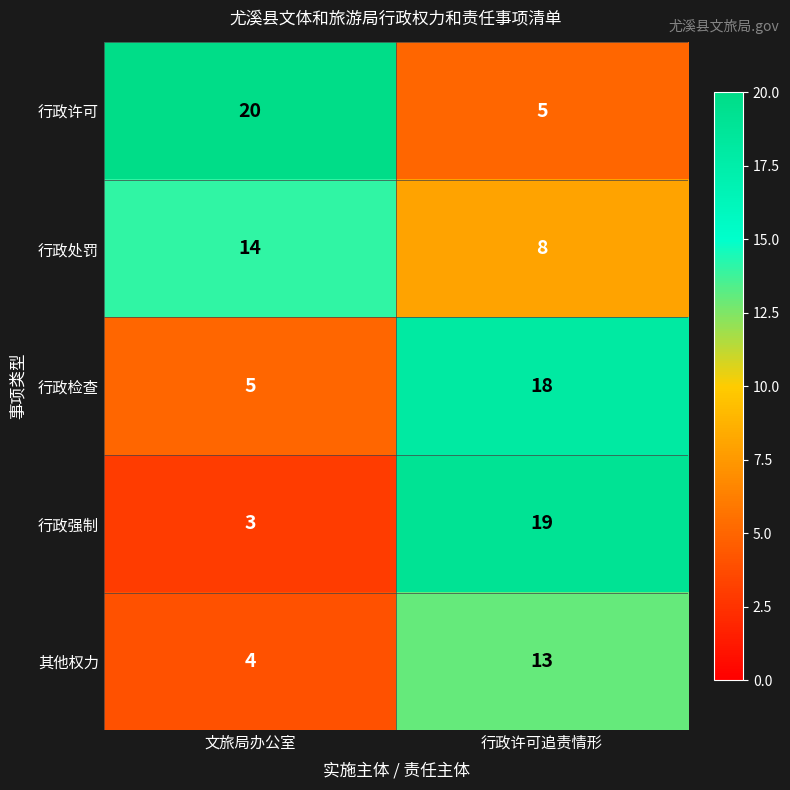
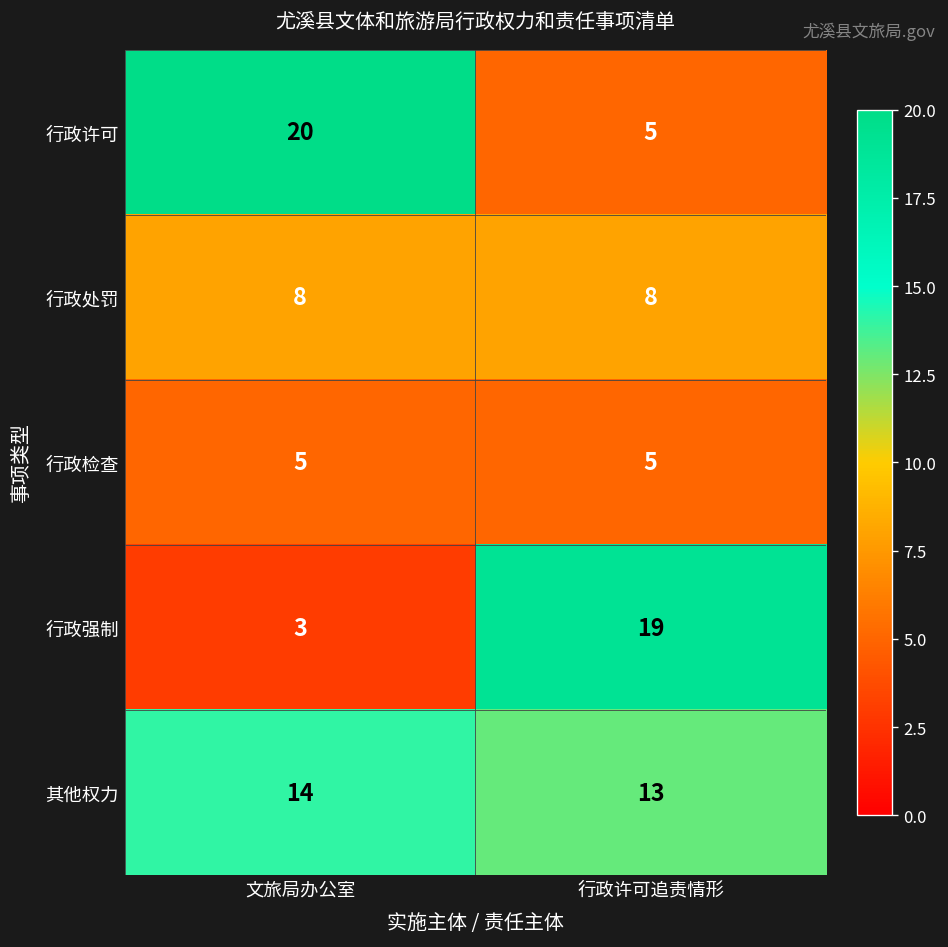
  {
    "行政许可": {
      "文旅局办公室": 20,
      "行政许可追责情形": 5
    },
    "行政处罚": {
-     "文旅局办公室": 14,
+     "文旅局办公室": 8,
      "行政许可追责情形": 8
    },
    "行政检查": {
      "文旅局办公室": 5,
-     "行政许可追责情形": 18
+     "行政许可追责情形": 5
    },
    "行政强制": {
      "文旅局办公室": 3,
      "行政许可追责情形": 19
    },
    "其他权力": {
-     "文旅局办公室": 4,
+     "文旅局办公室": 14,
      "行政许可追责情形": 13
    }
  }
